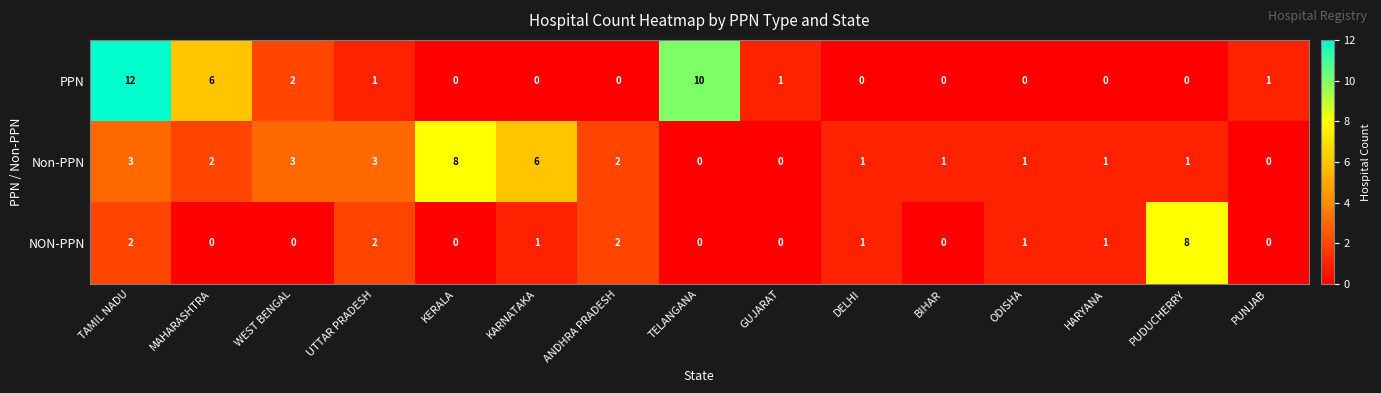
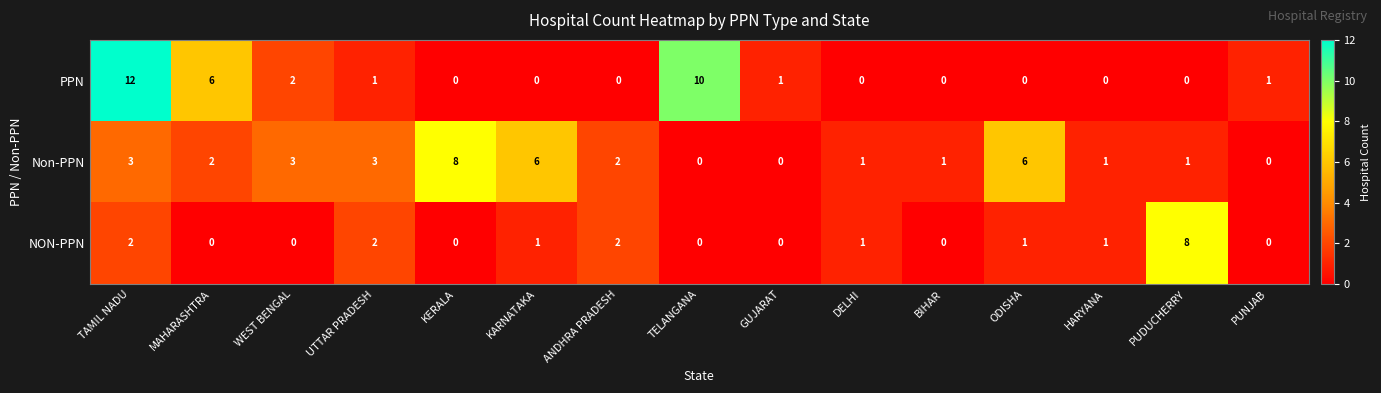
  {
    "PPN": {
      "TAMIL NADU": 12,
      "MAHARASHTRA": 6,
      "WEST BENGAL": 2,
      "UTTAR PRADESH": 1,
      "KERALA": 0,
      "KARNATAKA": 0,
      "ANDHRA PRADESH": 0,
      "TELANGANA": 10,
      "GUJARAT": 1,
      "DELHI": 0,
      "BIHAR": 0,
      "ODISHA": 0,
      "HARYANA": 0,
      "PUDUCHERRY": 0,
      "PUNJAB": 1
    },
    "Non-PPN": {
      "TAMIL NADU": 3,
      "MAHARASHTRA": 2,
      "WEST BENGAL": 3,
      "UTTAR PRADESH": 3,
      "KERALA": 8,
      "KARNATAKA": 6,
      "ANDHRA PRADESH": 2,
      "TELANGANA": 0,
      "GUJARAT": 0,
      "DELHI": 1,
      "BIHAR": 1,
-     "ODISHA": 1,
+     "ODISHA": 6,
      "HARYANA": 1,
      "PUDUCHERRY": 1,
      "PUNJAB": 0
    },
    "NON-PPN": {
      "TAMIL NADU": 2,
      "MAHARASHTRA": 0,
      "WEST BENGAL": 0,
      "UTTAR PRADESH": 2,
      "KERALA": 0,
      "KARNATAKA": 1,
      "ANDHRA PRADESH": 2,
      "TELANGANA": 0,
      "GUJARAT": 0,
      "DELHI": 1,
      "BIHAR": 0,
      "ODISHA": 1,
      "HARYANA": 1,
      "PUDUCHERRY": 8,
      "PUNJAB": 0
    }
  }
